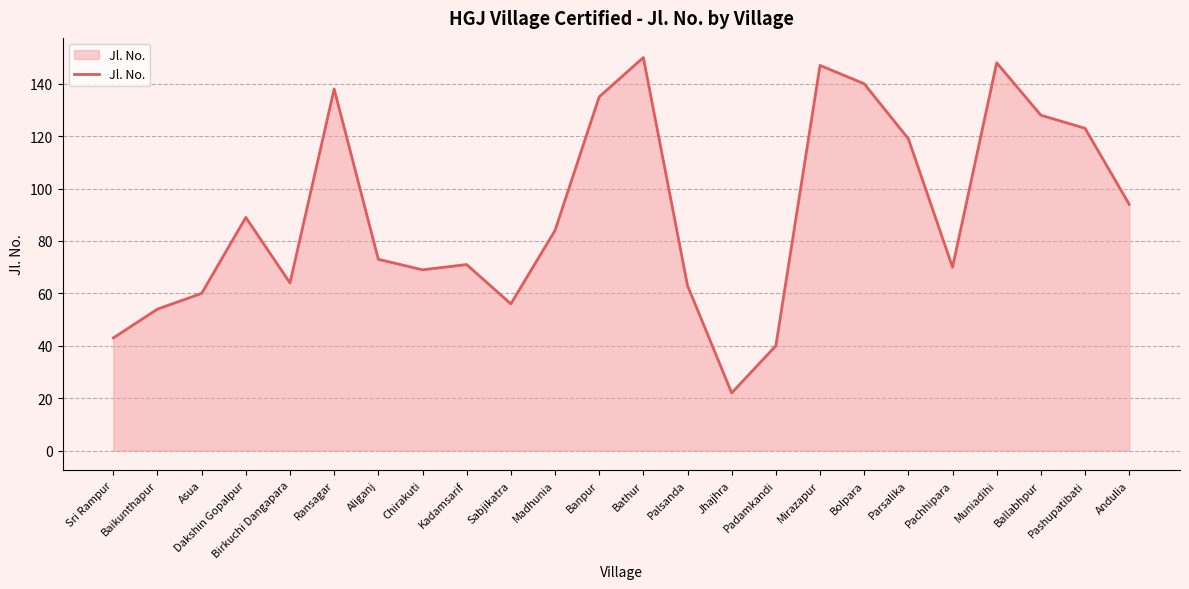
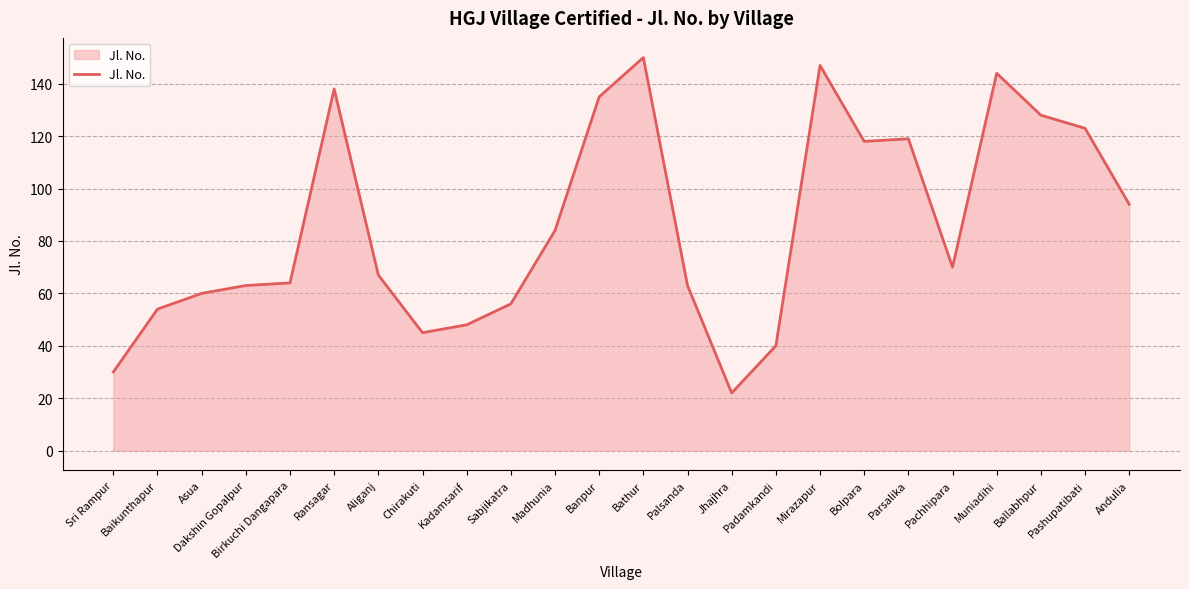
  {
-   "Sri Rampur": 43,
+   "Sri Rampur": 30,
    "Baikunthapur": 54,
    "Asua": 60,
-   "Dakshin Gopalpur": 89,
+   "Dakshin Gopalpur": 63,
    "Birkuchi Dangapara": 64,
    "Ransagar": 138,
-   "Aliganj": 73,
-   "Chirakuti": 69,
-   "Kadamsarif": 71,
+   "Aliganj": 67,
+   "Chirakuti": 45,
+   "Kadamsarif": 48,
    "Sabjikatra": 56,
    "Madhunia": 84,
    "Banpur": 135,
    "Bathur": 150,
    "Palsanda": 63,
    "Jhajhra": 22,
    "Padamkandi": 40,
    "Mirazapur": 147,
-   "Bolpara": 140,
+   "Bolpara": 118,
    "Parsalika": 119,
    "Pachhipara": 70,
-   "Muniadihi": 148,
+   "Muniadihi": 144,
    "Ballabhpur": 128,
    "Pashupatibati": 123,
    "Andulia": 94
  }
